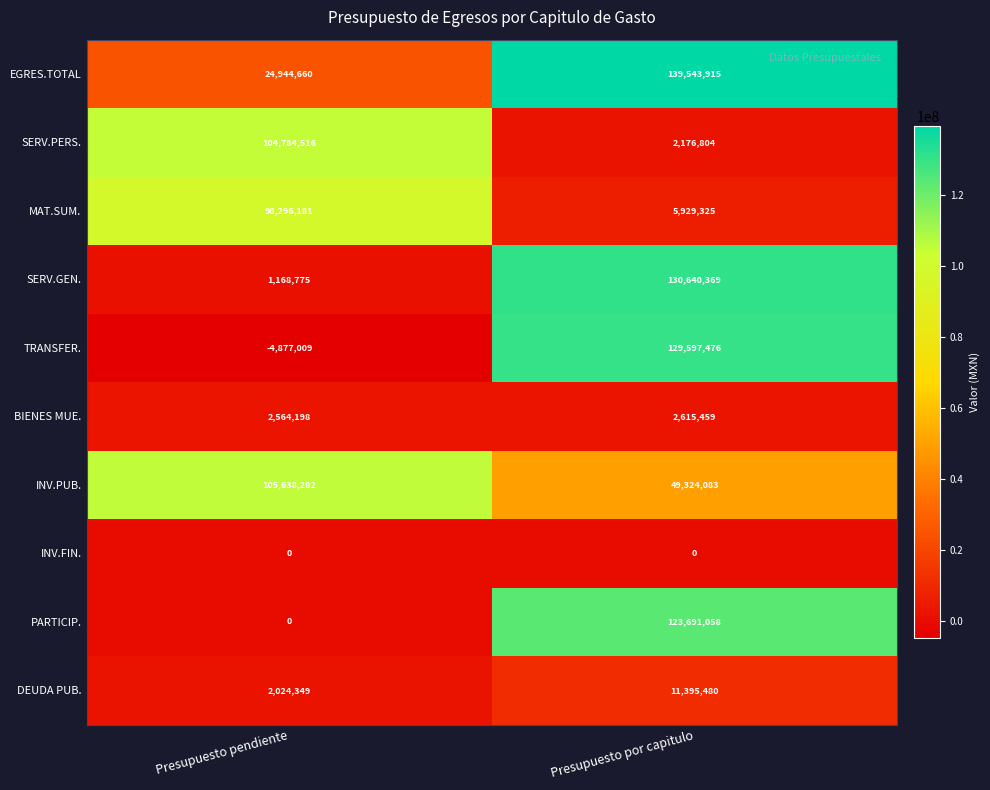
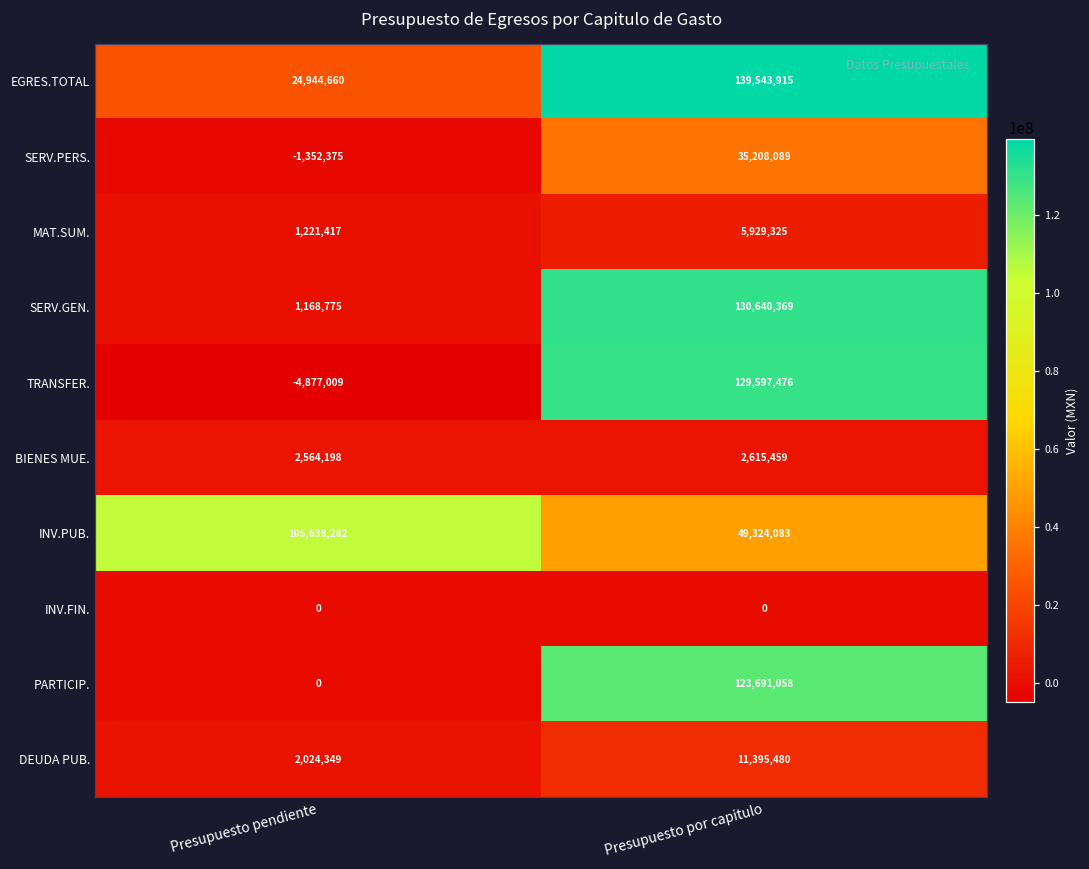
  {
    "EGRES.TOTAL": {
      "Presupuesto pendiente": "24,944,660"
    },
    "SERV.PERS.": {
-     "Presupuesto pendiente": "104,784,516",
-     "Presupuesto por capitulo": "2,176,804"
+     "Presupuesto pendiente": "-1,352,375",
+     "Presupuesto por capitulo": "35,208,089"
    },
    "MAT.SUM.": {
-     "Presupuesto pendiente": "98,296,181",
+     "Presupuesto pendiente": "1,221,417",
      "Presupuesto por capitulo": "5,929,325"
    },
    "SERV.GEN.": {
      "Presupuesto pendiente": "1,168,775",
      "Presupuesto por capitulo": "130,640,369"
    },
    "TRANSFER.": {
      "Presupuesto pendiente": "-4,877,009",
      "Presupuesto por capitulo": "129,597,476"
    },
    "BIENES MUE.": {
      "Presupuesto pendiente": "2,564,198",
      "Presupuesto por capitulo": "2,615,459"
    },
    "INV.PUB.": {
      "Presupuesto pendiente": "105,638,282",
      "Presupuesto por capitulo": "49,324,083"
    },
    "INV.FIN.": {
      "Presupuesto pendiente": "0",
      "Presupuesto por capitulo": "0"
    },
    "PARTICIP.": {
      "Presupuesto pendiente": "0",
      "Presupuesto por capitulo": "123,691,058"
    },
    "DEUDA PUB.": {
      "Presupuesto pendiente": "2,024,349",
      "Presupuesto por capitulo": "11,395,480"
    }
  }
